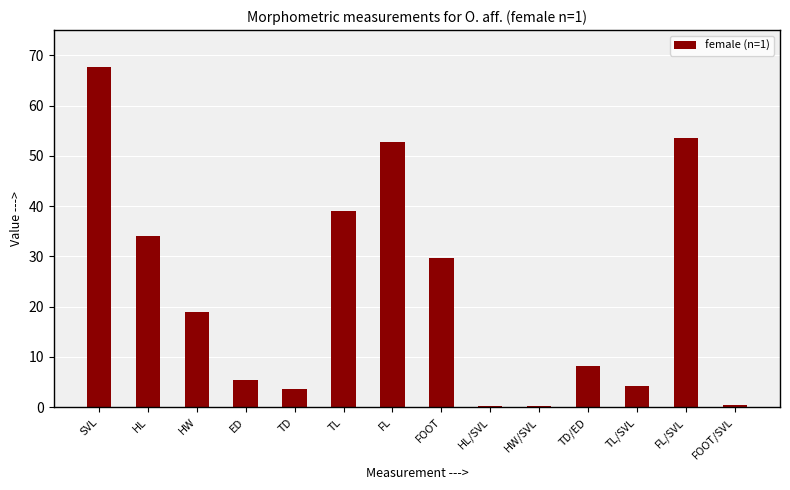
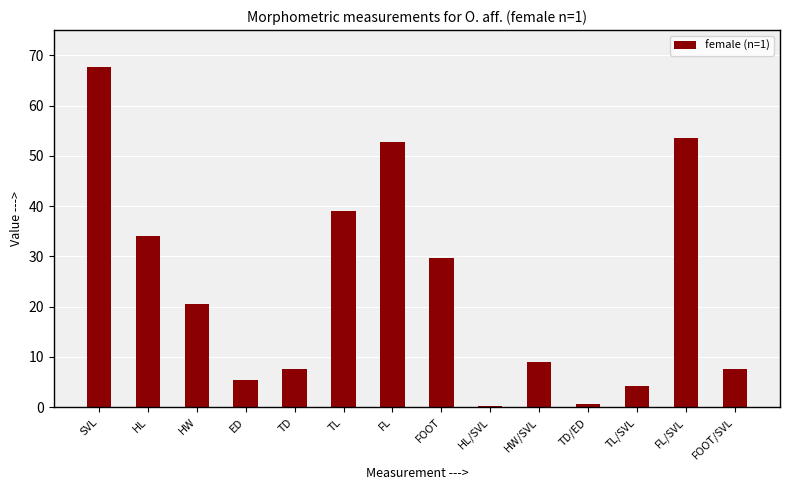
  {
    "SVL": 68,
    "HL": 34,
-   "HW": 19,
+   "HW": 21,
    "ED": 6,
-   "TD": 4,
+   "TD": 8,
    "TL": 39,
    "FL": 53,
    "FOOT": 30,
-   "HW/SVL": 0,
-   "TD/ED": 8,
+   "HW/SVL": 9,
+   "TD/ED": 1,
    "TL/SVL": 4,
    "FL/SVL": 54,
-   "FOOT/SVL": 0
+   "FOOT/SVL": 8
  }
